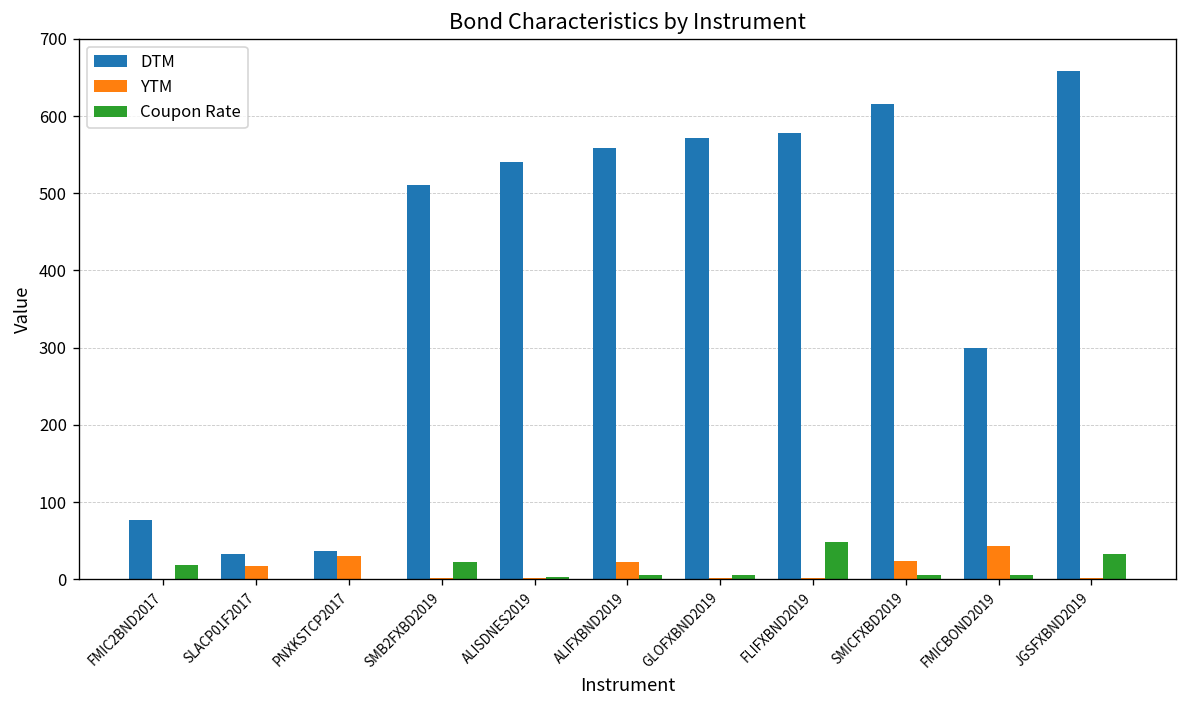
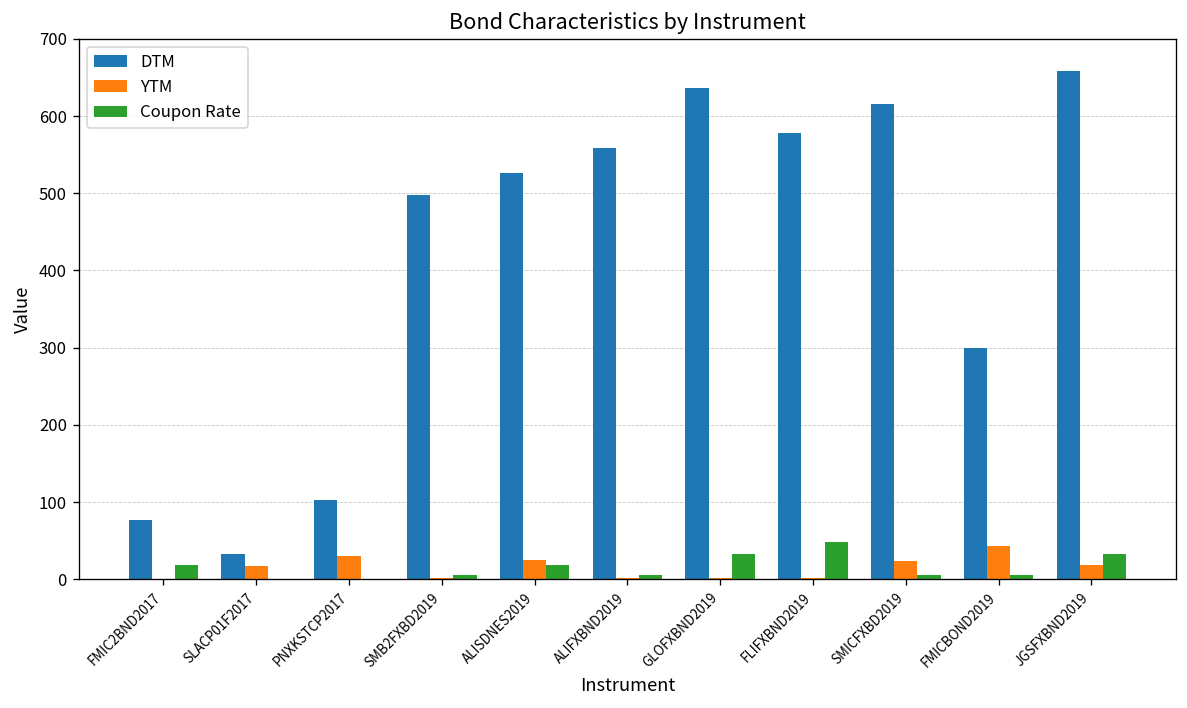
  {
    "DTM": {
      "FMIC2BND2017": 80,
      "SLACP01F2017": 30,
-     "PNXKSTCP2017": 40,
-     "SMB2FXBD2019": 510,
-     "ALISDNES2019": 540,
+     "PNXKSTCP2017": 100,
+     "SMB2FXBD2019": 500,
+     "ALISDNES2019": 530,
      "ALIFXBND2019": 560,
-     "GLOFXBND2019": 570,
+     "GLOFXBND2019": 640,
      "FLIFXBND2019": 580,
      "SMICFXBD2019": 620,
      "FMICBOND2019": 300,
      "JGSFXBND2019": 660
    },
    "YTM": {
      "SLACP01F2017": 20,
      "PNXKSTCP2017": 30,
-     "ALISDNES2019": 0,
-     "ALIFXBND2019": 20,
+     "ALISDNES2019": 20,
+     "ALIFXBND2019": 0,
      "SMICFXBD2019": 20,
      "FMICBOND2019": 40,
-     "JGSFXBND2019": 0
+     "JGSFXBND2019": 20
    },
    "Coupon Rate": {
      "FMIC2BND2017": 20,
      "SLACP01F2017": 0,
      "PNXKSTCP2017": 0,
-     "SMB2FXBD2019": 20,
-     "ALISDNES2019": 0,
+     "SMB2FXBD2019": 10,
+     "ALISDNES2019": 20,
      "ALIFXBND2019": 10,
-     "GLOFXBND2019": 10,
+     "GLOFXBND2019": 30,
      "FLIFXBND2019": 50,
      "SMICFXBD2019": 10,
      "FMICBOND2019": 10,
      "JGSFXBND2019": 30
    }
  }
